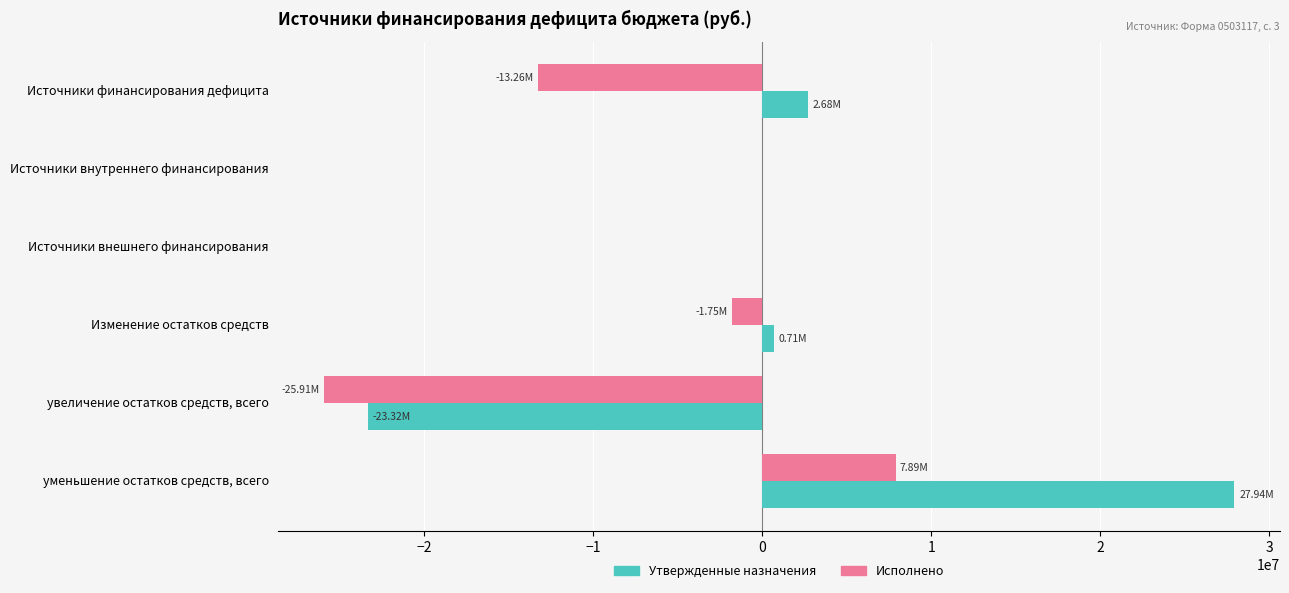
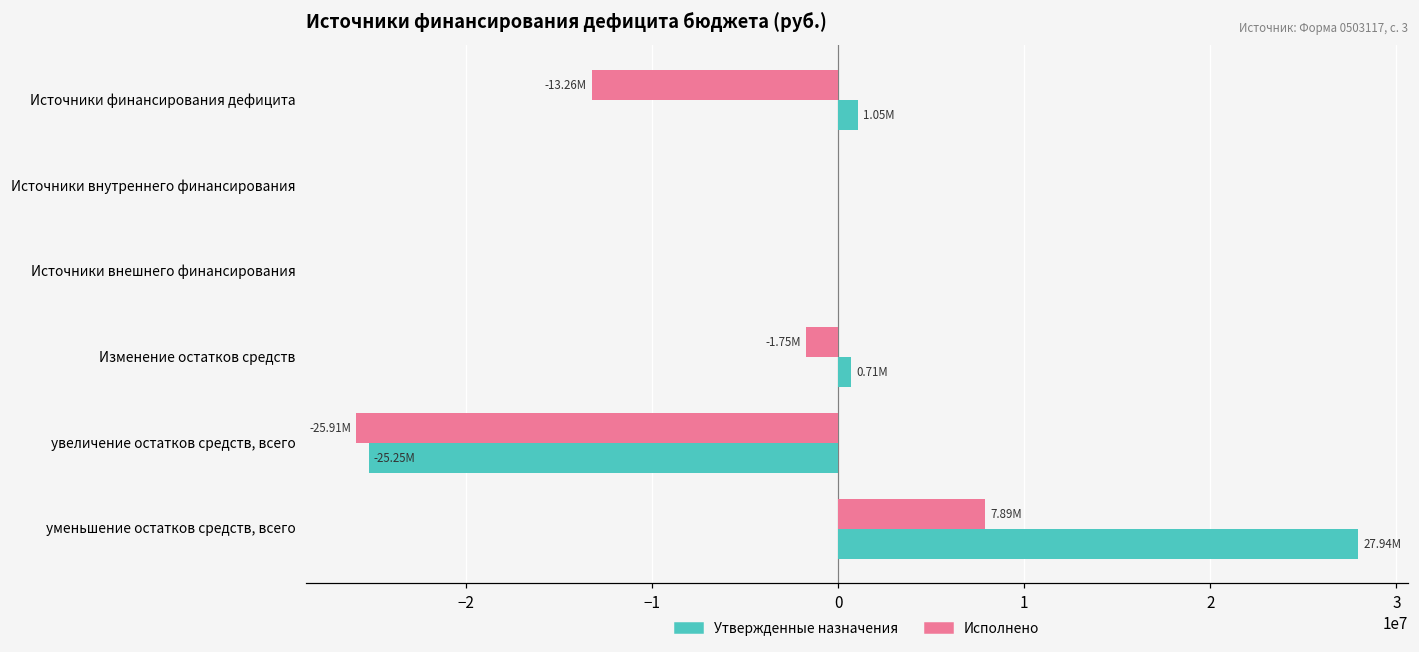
  {
    "Утвержденные назначения": {
-     "Источники финансирования дефицита": "2.68M",
+     "Источники финансирования дефицита": "1.05M",
      "Изменение остатков средств": "0.71M",
-     "увеличение остатков средств, всего": "-23.32M",
+     "увеличение остатков средств, всего": "-25.25M",
      "уменьшение остатков средств, всего": "27.94M"
    },
    "Исполнено": {
      "Источники финансирования дефицита": "-13.26M",
      "Изменение остатков средств": "-1.75M",
      "увеличение остатков средств, всего": "-25.91M",
      "уменьшение остатков средств, всего": "7.89M"
    }
  }
